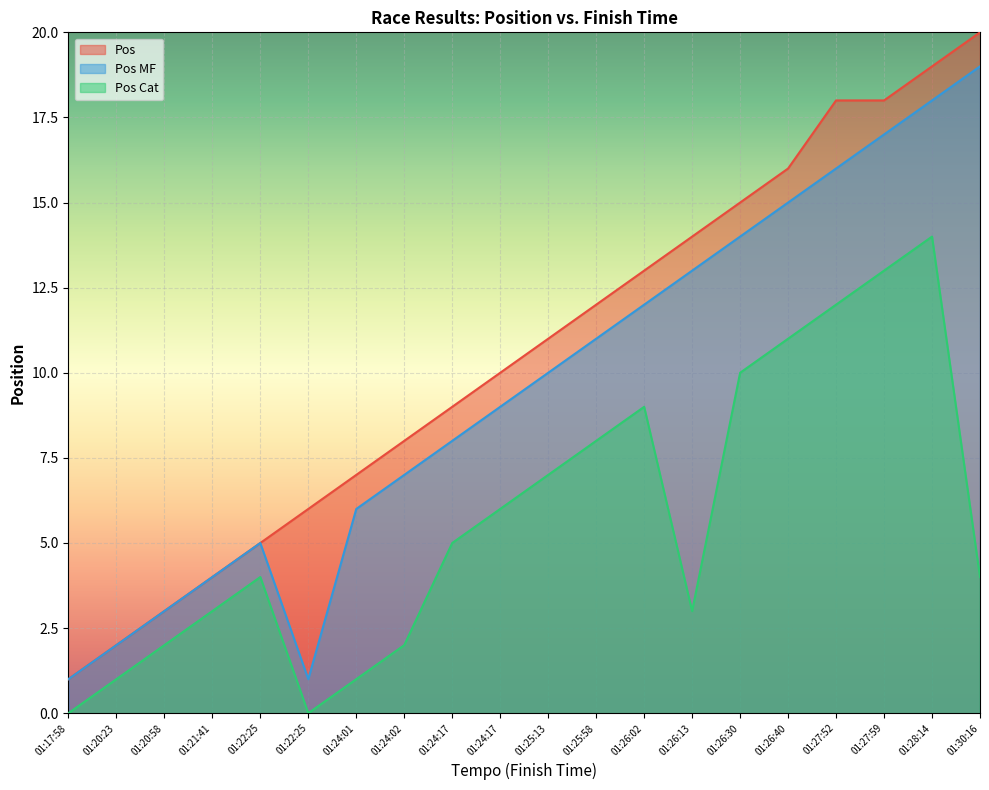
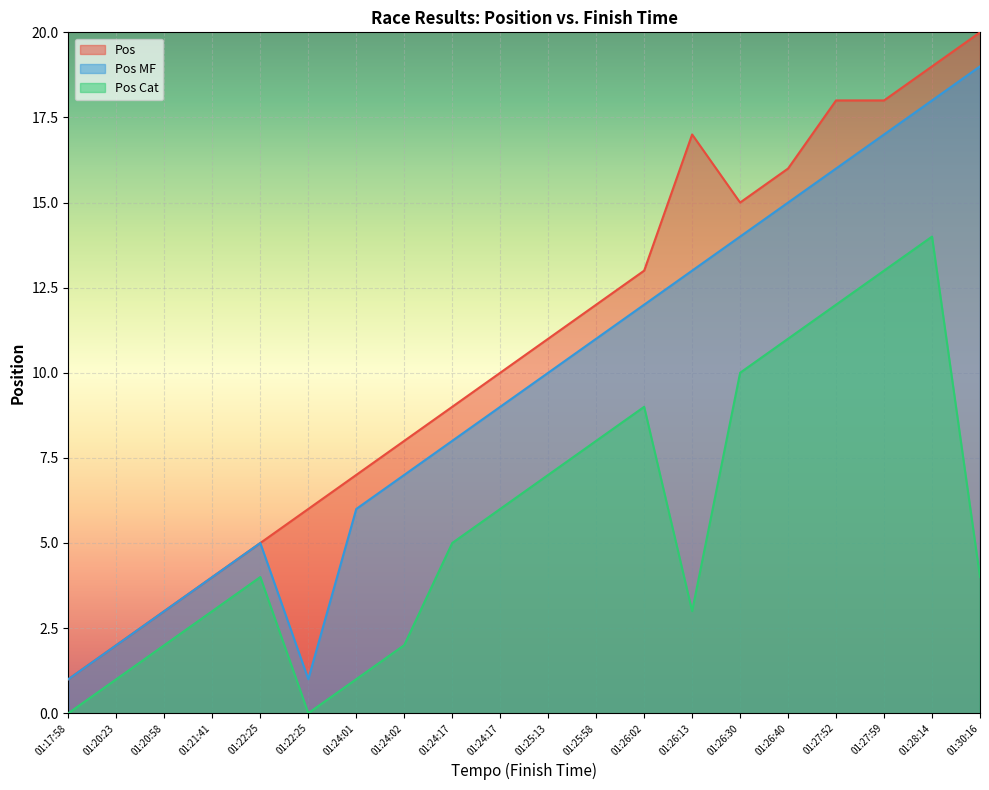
  {
    "Pos": {
      "01:24:01": 7,
      "01:24:02": 8,
      "01:25:13": 11,
      "01:25:58": 12,
      "01:26:02": 13,
-     "01:26:13": 14,
+     "01:26:13": 17,
      "01:26:30": 15,
      "01:26:40": 16,
      "01:27:52": 18,
      "01:27:59": 18,
      "01:28:14": 19,
      "01:30:16": 20
    },
    "Pos MF": {
      "01:24:01": 6,
      "01:24:02": 7,
      "01:25:13": 10,
      "01:25:58": 11,
      "01:26:02": 12,
      "01:26:13": 13,
      "01:26:30": 14,
      "01:26:40": 15,
      "01:27:52": 16,
      "01:27:59": 17,
      "01:28:14": 18,
      "01:30:16": 19
    },
    "Pos Cat": {
      "01:17:58": 0,
      "01:20:23": 1,
      "01:20:58": 2,
      "01:21:41": 3,
      "01:24:01": 1,
      "01:24:02": 2,
      "01:25:13": 7,
      "01:25:58": 8,
      "01:26:02": 9,
      "01:26:13": 3,
      "01:26:30": 10,
      "01:26:40": 11,
      "01:27:52": 12,
      "01:27:59": 13,
      "01:28:14": 14,
      "01:30:16": 4
    }
  }
